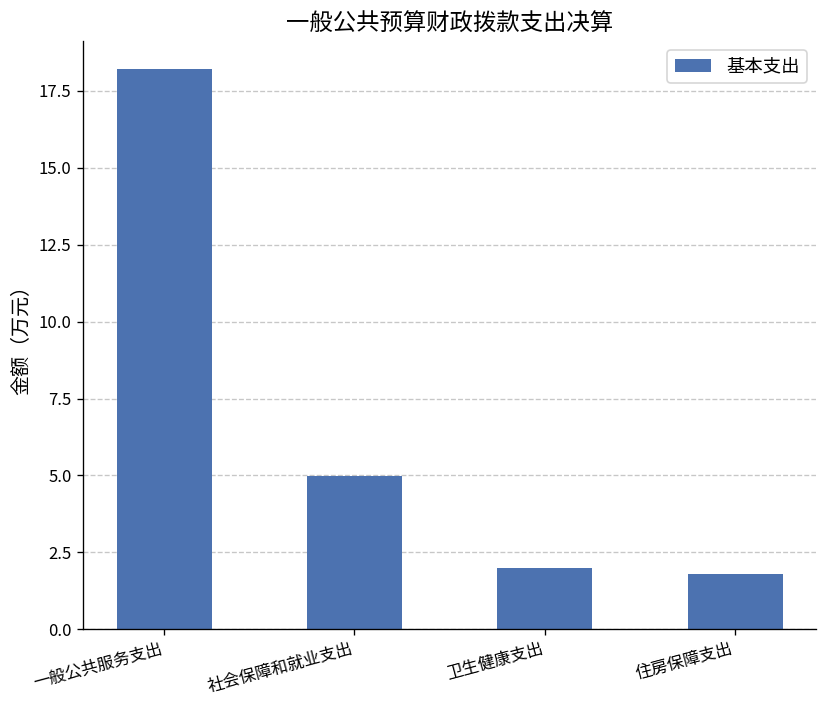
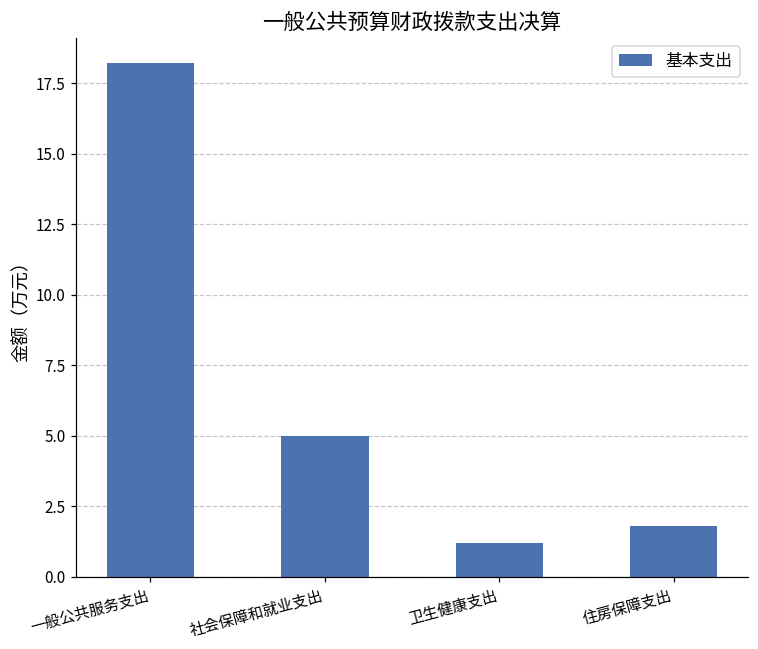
  {
    "一般公共服务支出": 18.2,
    "社会保障和就业支出": 5.0,
-   "卫生健康支出": 2.0,
+   "卫生健康支出": 1.2,
    "住房保障支出": 1.8
  }
